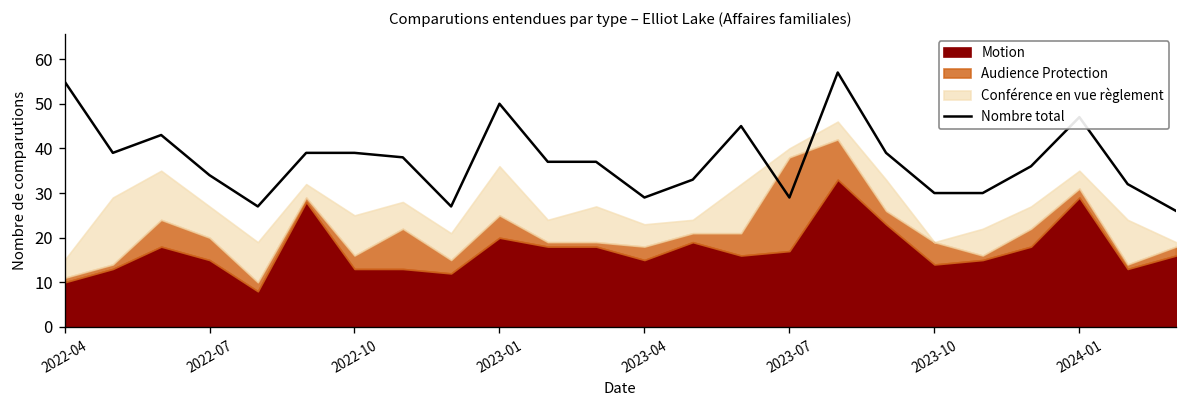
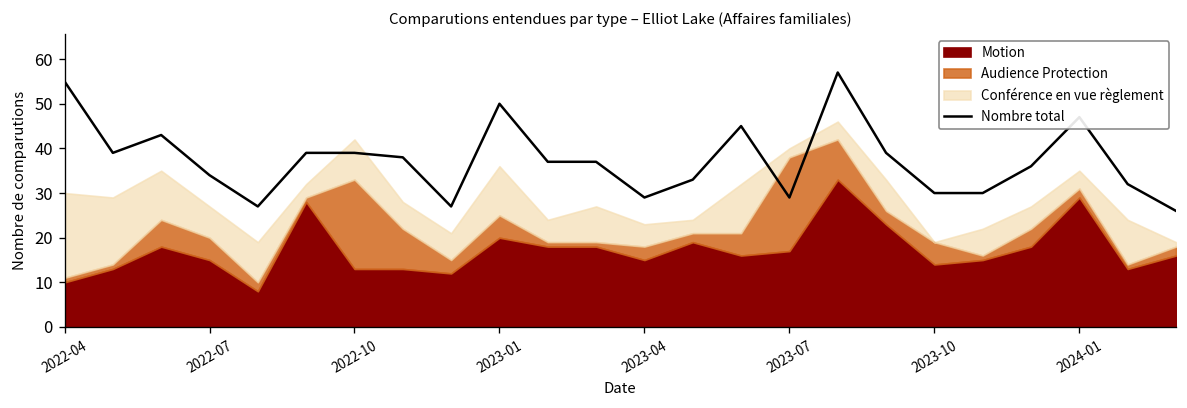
  {
    "Nombre total": {
      "2022-04": 55,
      "2022-07": 34,
      "2022-10": 39,
      "2023-01": 50,
      "2023-04": 29,
      "2023-07": 29,
      "2023-10": 30
    },
    "Motion": {
      "2022-04": 10,
      "2022-07": 15,
      "2022-10": 13,
      "2023-01": 20,
      "2023-04": 15,
      "2023-07": 17,
      "2023-10": 14,
      "2024-01": 29
    },
    "Audience Protection": {
      "2022-04": 1,
      "2022-07": 5,
-     "2022-10": 3,
+     "2022-10": 20,
      "2023-01": 5,
      "2023-04": 3,
      "2023-07": 21,
      "2024-01": 2
    },
    "Conférence en vue règlement": {
-     "2022-04": 4,
+     "2022-04": 19,
      "2022-07": 7,
      "2022-10": 9,
      "2023-01": 11,
      "2023-04": 5,
      "2023-07": 2,
      "2024-01": 4
    }
  }
